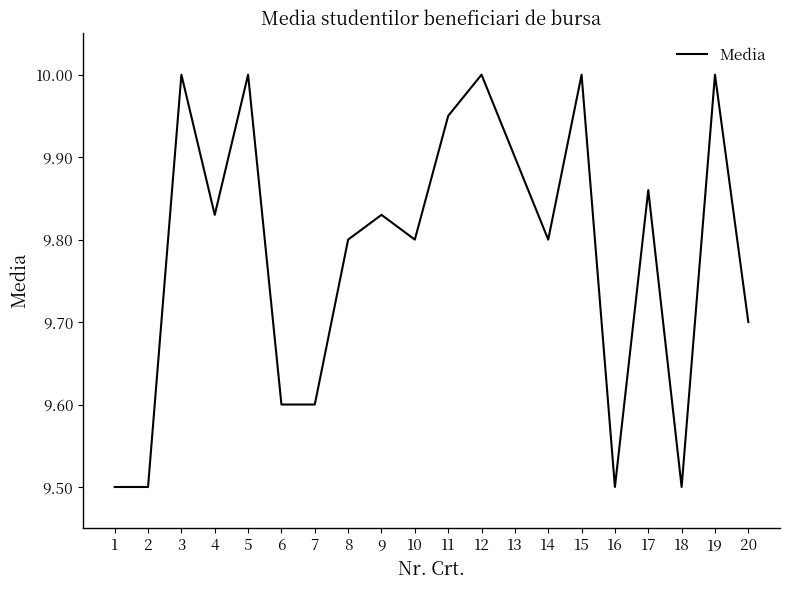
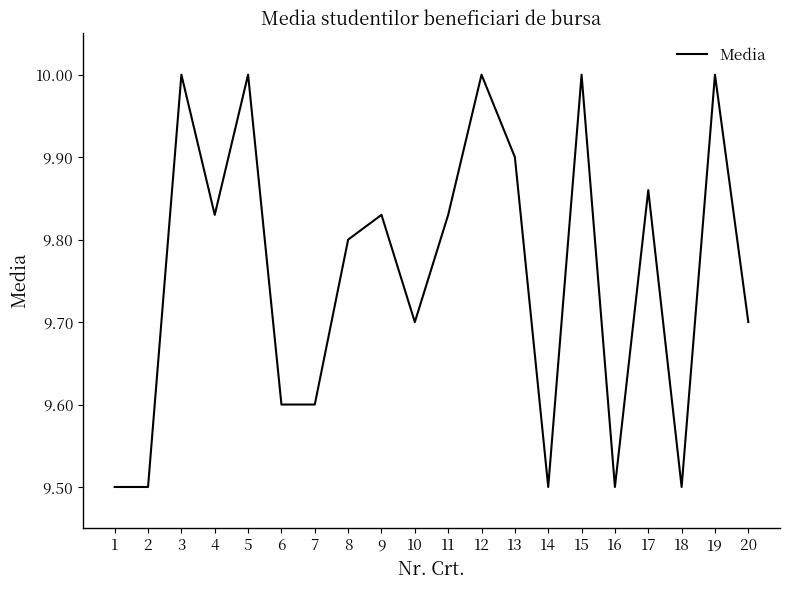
  {
    "1": 9.50,
    "2": 9.50,
    "3": 10.00,
    "4": 9.83,
    "5": 10.00,
    "6": 9.60,
    "7": 9.60,
    "8": 9.80,
    "9": 9.83,
-   "10": 9.8,
-   "11": 9.95,
+   "10": 9.7,
+   "11": 9.83,
    "12": 10.00,
    "13": 9.90,
-   "14": 9.8,
+   "14": 9.5,
    "15": 10.00,
    "16": 9.50,
    "17": 9.86,
    "18": 9.50,
    "19": 10.00,
    "20": 9.70
  }
